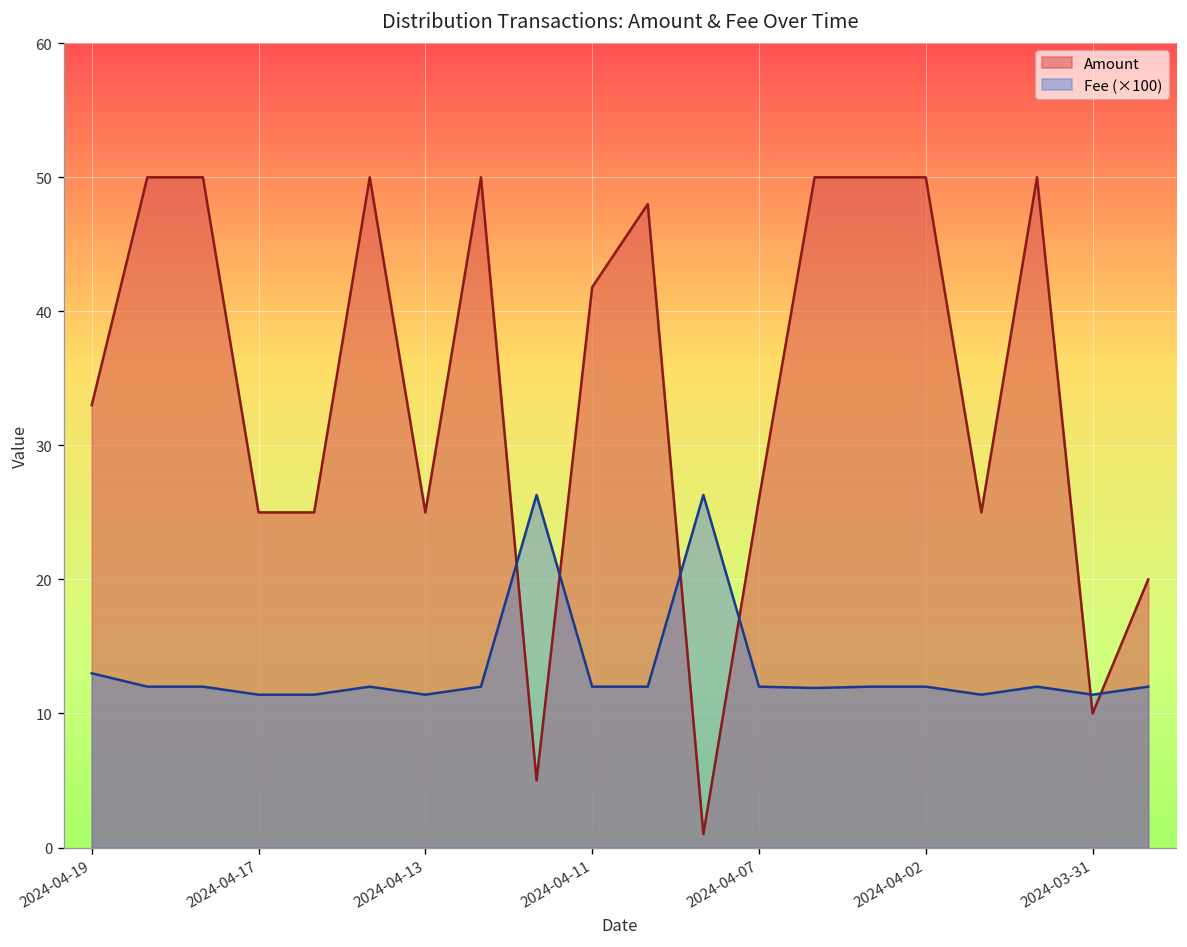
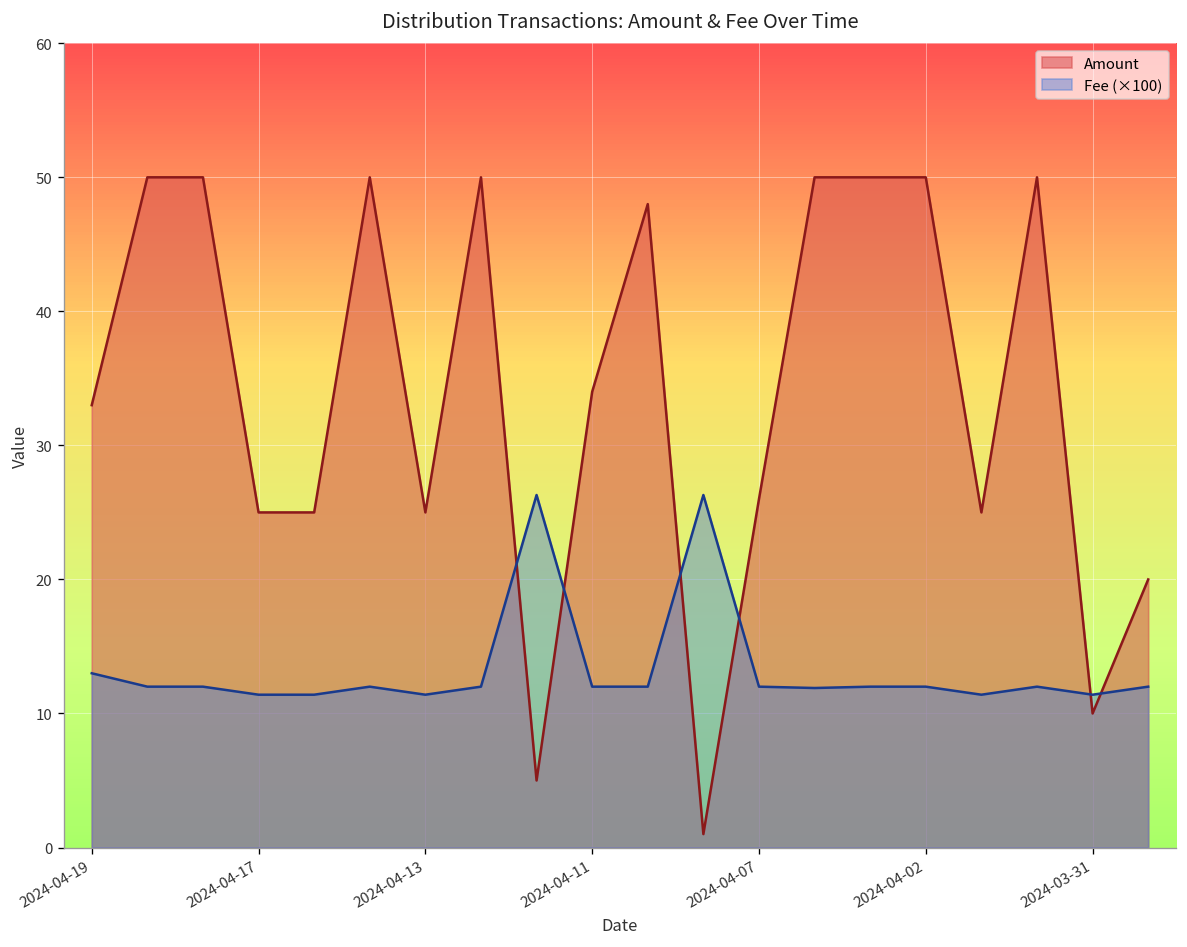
  {
    "Amount": {
      "2024-04-19": 33.0,
-     "2024-04-11": 41.8
+     "2024-04-11": 34.0
    },
    "Fee (×100)": {
      "2024-04-19": 13.0,
      "2024-04-11": 12.0
    }
  }
